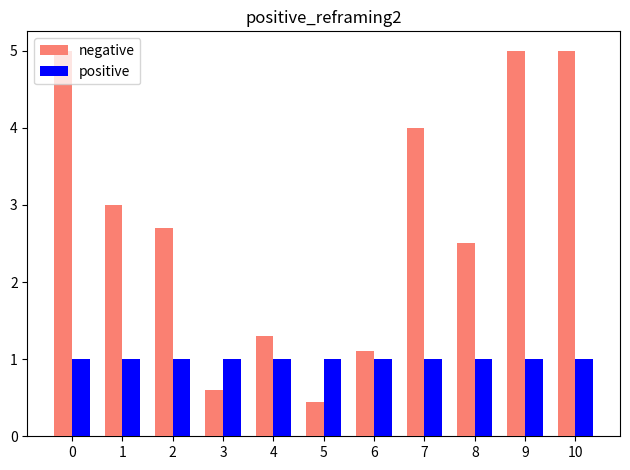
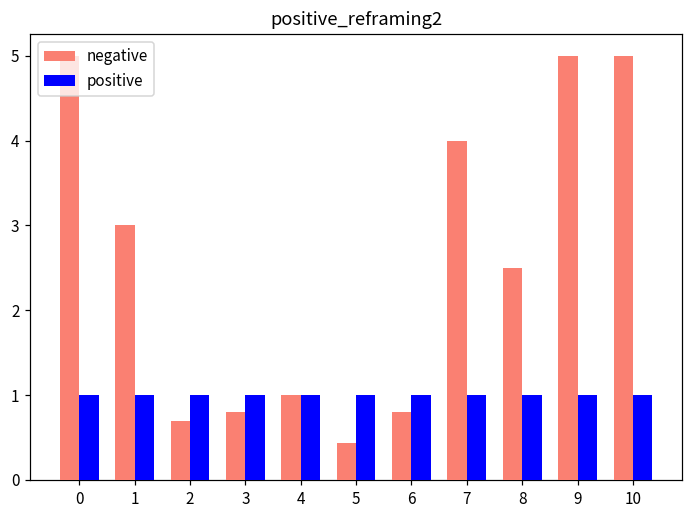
  {
    "negative": {
      "1": 3.0,
-     "2": 2.7,
-     "3": 0.6,
-     "4": 1.3,
+     "2": 0.7,
+     "3": 0.8,
+     "4": 1.0,
      "5": 0.4,
-     "6": 1.1,
+     "6": 0.8,
      "7": 4.0,
      "8": 2.5,
      "9": 5.0,
      "10": 5.0
    },
    "positive": {
      "0": 1.0,
      "1": 1.0,
      "2": 1.0,
      "3": 1.0,
      "4": 1.0,
      "5": 1.0,
      "6": 1.0,
      "7": 1.0,
      "8": 1.0,
      "9": 1.0,
      "10": 1.0
    }
  }
